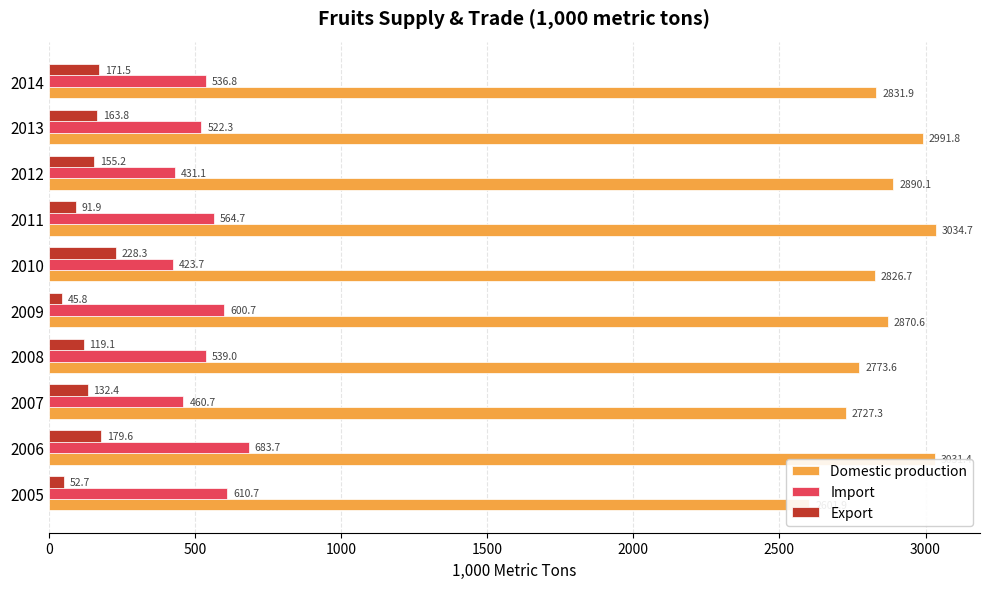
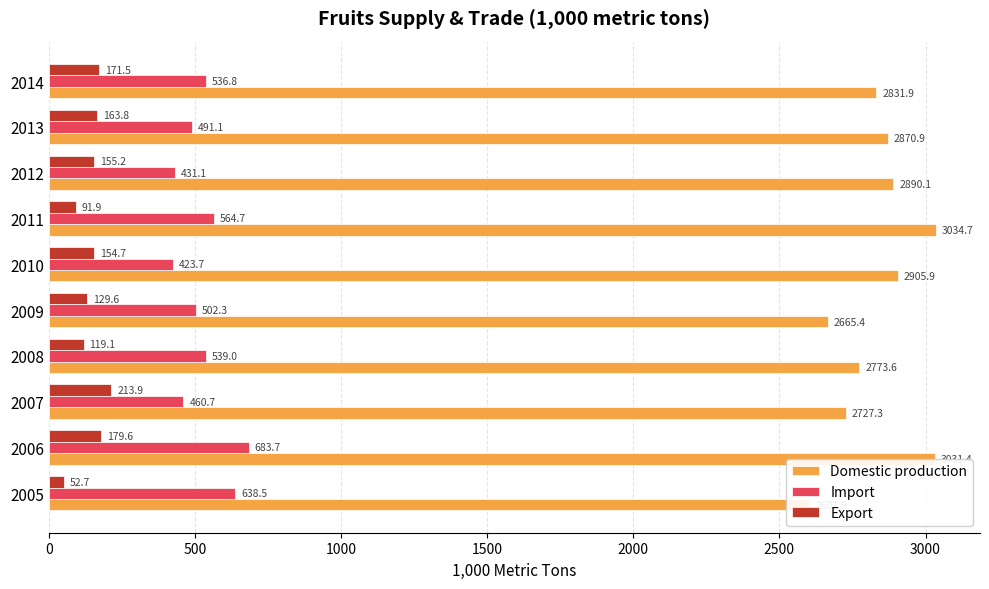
  {
    "Domestic production": {
      "2014": 2831.9,
-     "2013": 2991.8,
+     "2013": 2870.9,
      "2012": 2890.1,
      "2011": 3034.7,
-     "2010": 2826.7,
-     "2009": 2870.6,
+     "2010": 2905.9,
+     "2009": 2665.4,
      "2008": 2773.6,
      "2007": 2727.3
    },
    "Import": {
      "2014": 536.8,
-     "2013": 522.3,
+     "2013": 491.1,
      "2012": 431.1,
      "2011": 564.7,
      "2010": 423.7,
-     "2009": 600.7,
+     "2009": 502.3,
      "2008": 539.0,
      "2007": 460.7,
      "2006": 683.7,
-     "2005": 610.7
+     "2005": 638.5
    },
    "Export": {
      "2014": 171.5,
      "2013": 163.8,
      "2012": 155.2,
      "2011": 91.9,
-     "2010": 228.3,
-     "2009": 45.8,
+     "2010": 154.7,
+     "2009": 129.6,
      "2008": 119.1,
-     "2007": 132.4,
+     "2007": 213.9,
      "2006": 179.6,
      "2005": 52.7
    }
  }
